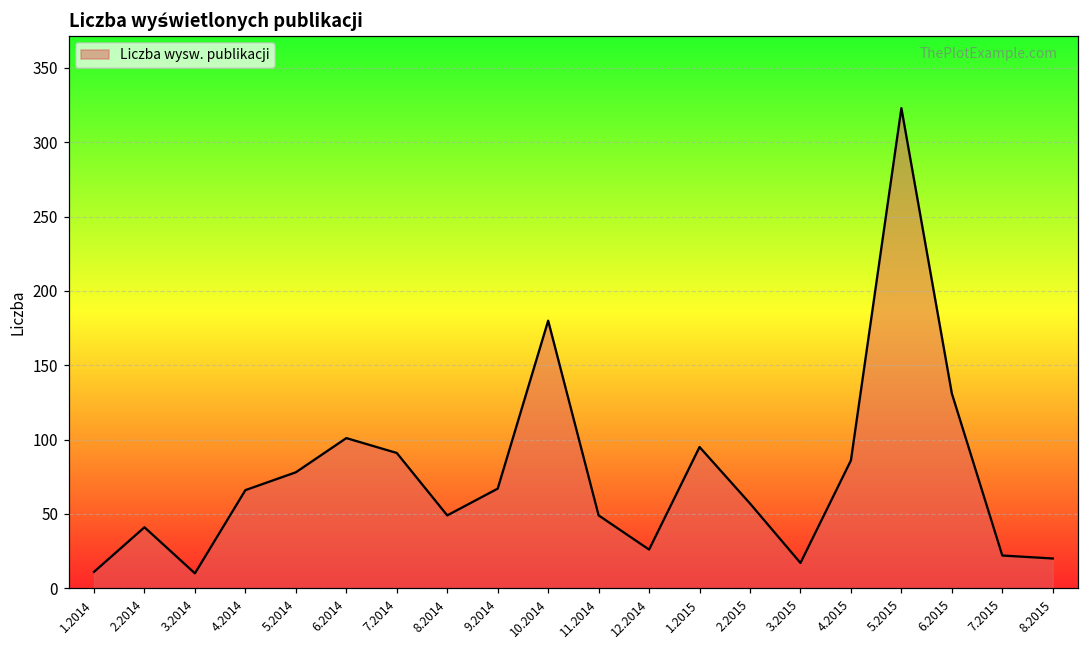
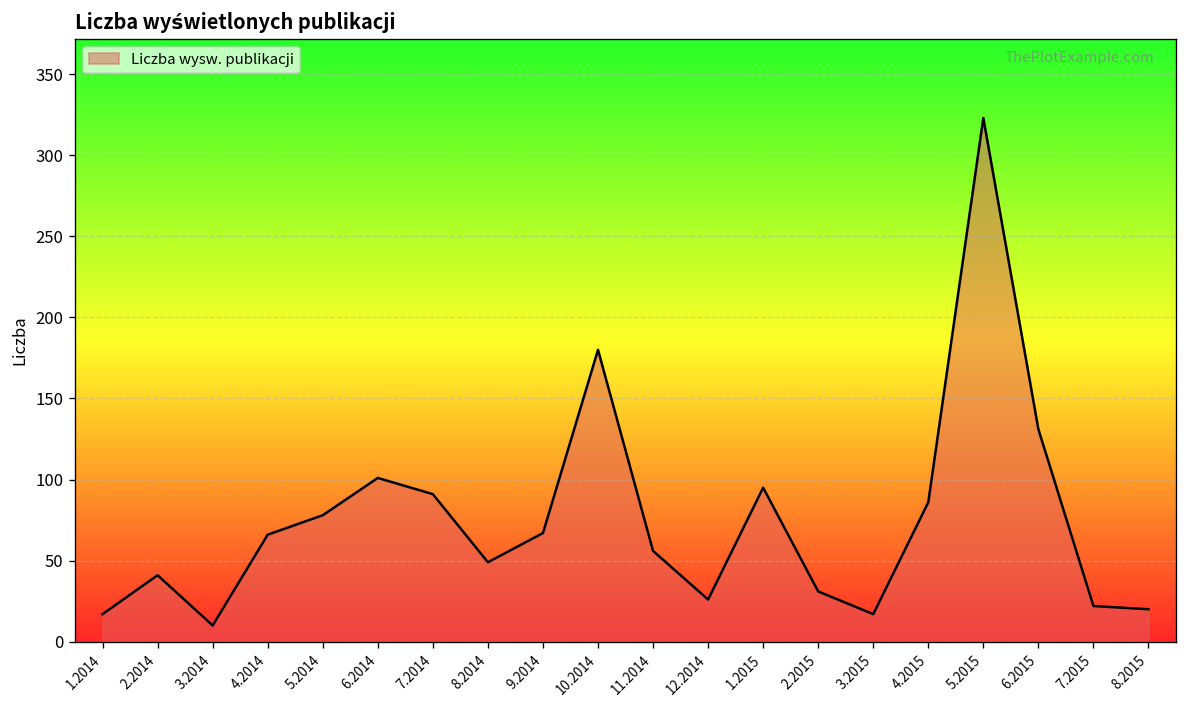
  {
-   "1.2014": 11,
+   "1.2014": 17,
    "2.2014": 41,
    "3.2014": 10,
    "4.2014": 66,
    "5.2014": 78,
    "6.2014": 101,
    "7.2014": 91,
    "8.2014": 49,
    "9.2014": 67,
    "10.2014": 180,
-   "11.2014": 49,
+   "11.2014": 56,
    "12.2014": 26,
    "1.2015": 95,
-   "2.2015": 57,
+   "2.2015": 31,
    "3.2015": 17,
    "4.2015": 86,
    "5.2015": 323,
    "6.2015": 131,
    "7.2015": 22,
    "8.2015": 20
  }
